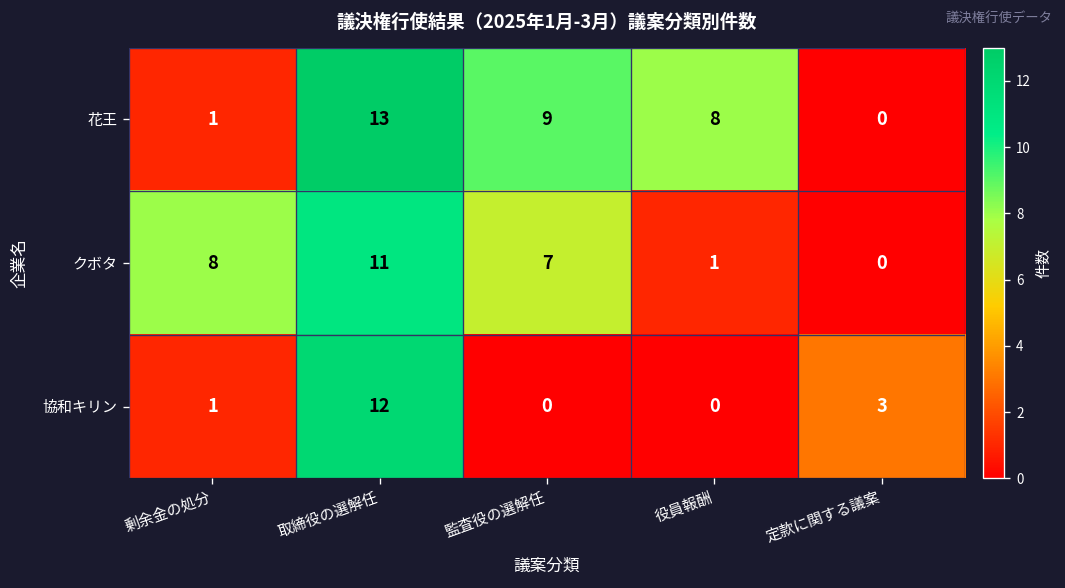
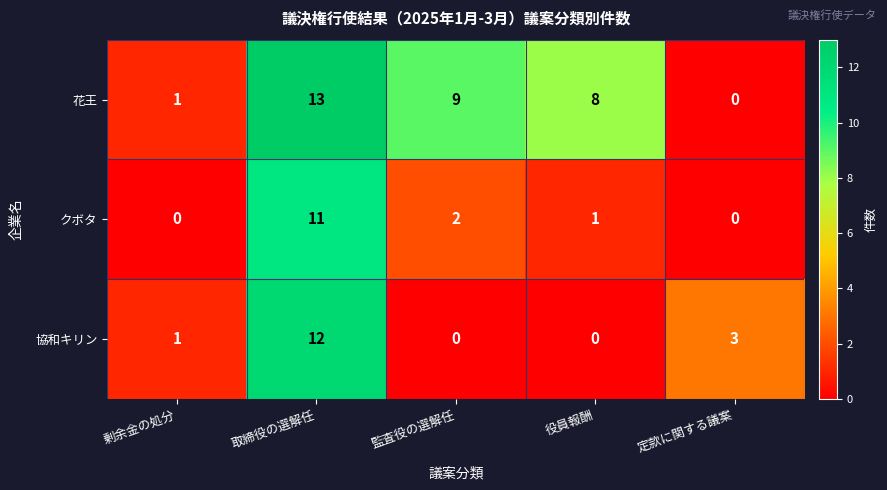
  {
    "花王": {
      "剰余金の処分": 1,
      "取締役の選解任": 13,
      "監査役の選解任": 9,
      "役員報酬": 8,
      "定款に関する議案": 0
    },
    "クボタ": {
-     "剰余金の処分": 8,
+     "剰余金の処分": 0,
      "取締役の選解任": 11,
-     "監査役の選解任": 7,
+     "監査役の選解任": 2,
      "役員報酬": 1,
      "定款に関する議案": 0
    },
    "協和キリン": {
      "剰余金の処分": 1,
      "取締役の選解任": 12,
      "監査役の選解任": 0,
      "役員報酬": 0,
      "定款に関する議案": 3
    }
  }
